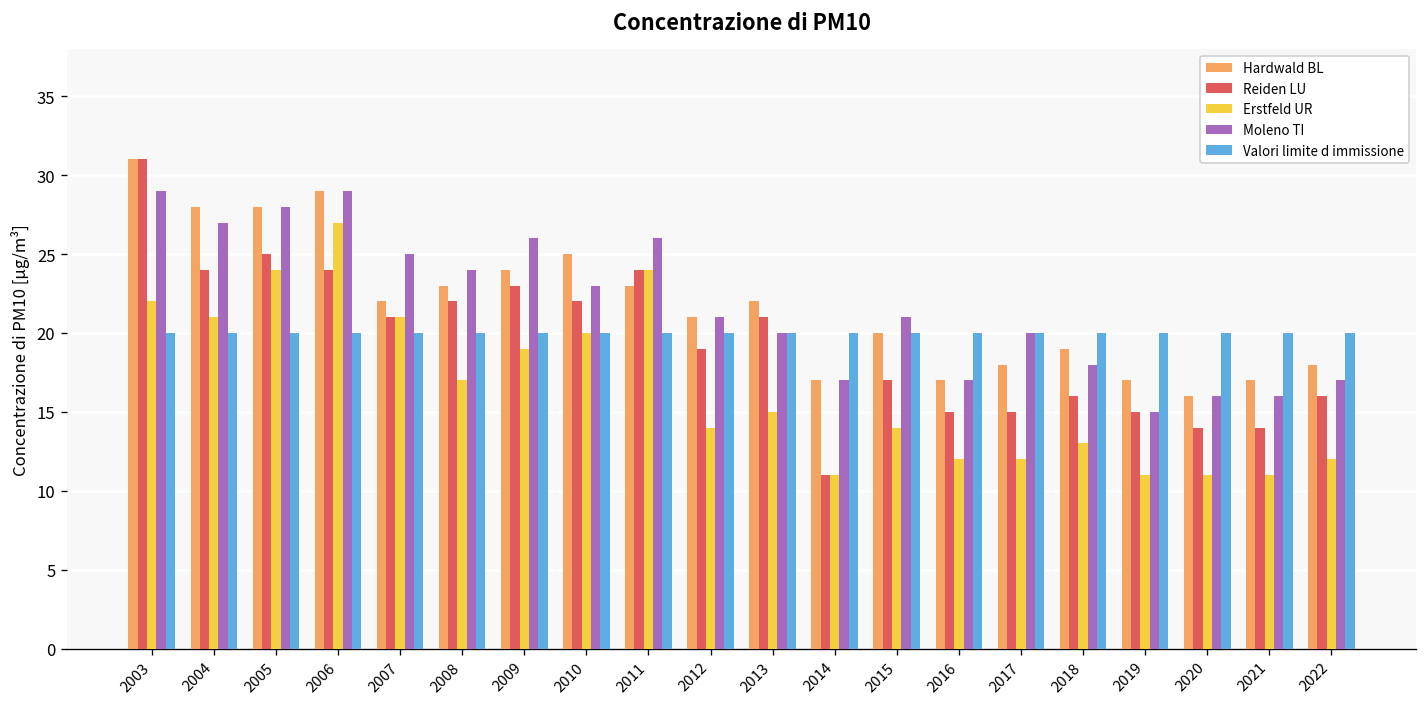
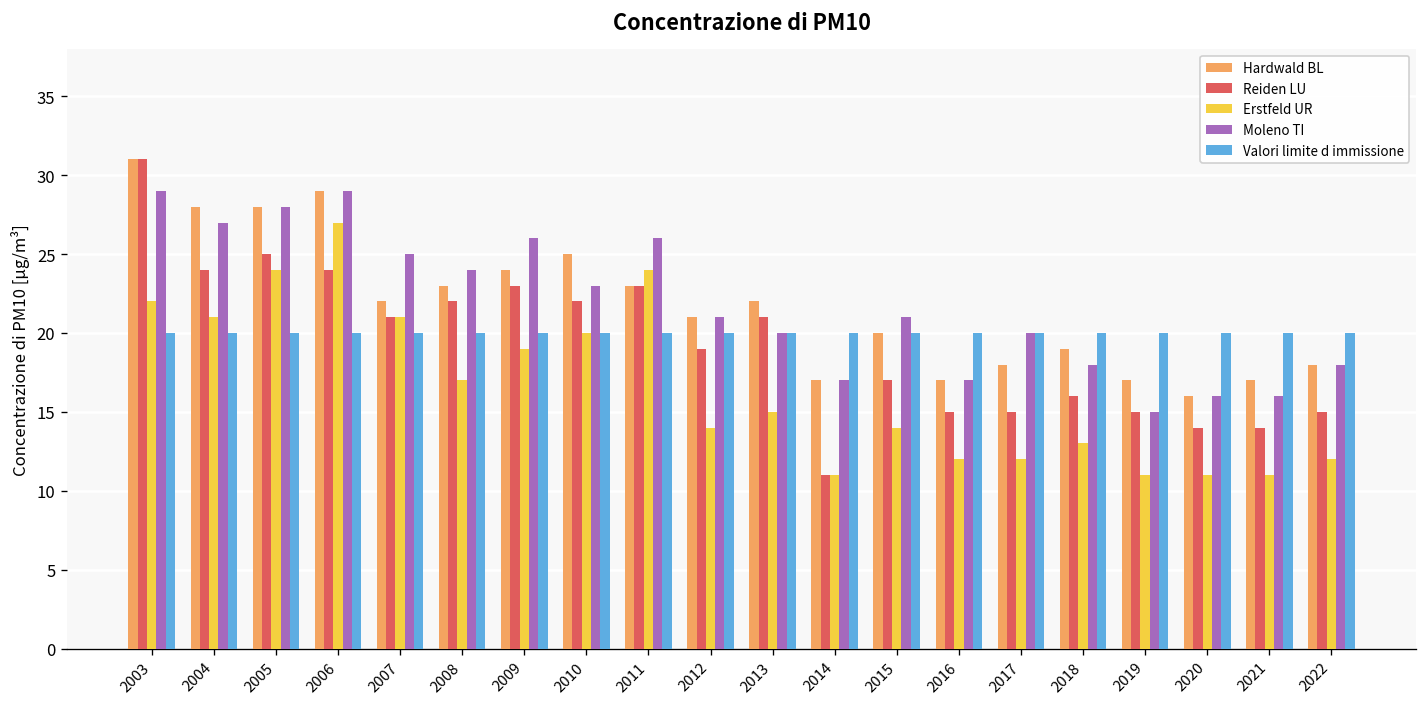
  {
    "Reiden LU": {
      "2003": 31,
      "2004": 24,
      "2005": 25,
      "2006": 24,
      "2007": 21,
      "2008": 22,
      "2009": 23,
      "2010": 22,
-     "2011": 24,
+     "2011": 23,
      "2012": 19,
      "2013": 21,
      "2014": 11,
      "2015": 17,
      "2016": 15,
      "2017": 15,
      "2018": 16,
      "2019": 15,
      "2020": 14,
      "2021": 14,
-     "2022": 16
+     "2022": 15
    },
    "Moleno TI": {
      "2003": 29,
      "2004": 27,
      "2005": 28,
      "2006": 29,
      "2007": 25,
      "2008": 24,
      "2009": 26,
      "2010": 23,
      "2011": 26,
      "2012": 21,
      "2013": 20,
      "2014": 17,
      "2015": 21,
      "2016": 17,
      "2017": 20,
      "2018": 18,
      "2019": 15,
      "2020": 16,
      "2021": 16,
-     "2022": 17
+     "2022": 18
    },
    "Valori limite d immissione": {
      "2003": 20,
      "2004": 20,
      "2005": 20,
      "2006": 20,
      "2007": 20,
      "2008": 20,
      "2009": 20,
      "2010": 20,
      "2011": 20,
      "2012": 20,
      "2013": 20,
      "2014": 20,
      "2015": 20,
      "2016": 20,
      "2017": 20,
      "2018": 20,
      "2019": 20,
      "2020": 20,
      "2021": 20,
      "2022": 20
    }
  }
